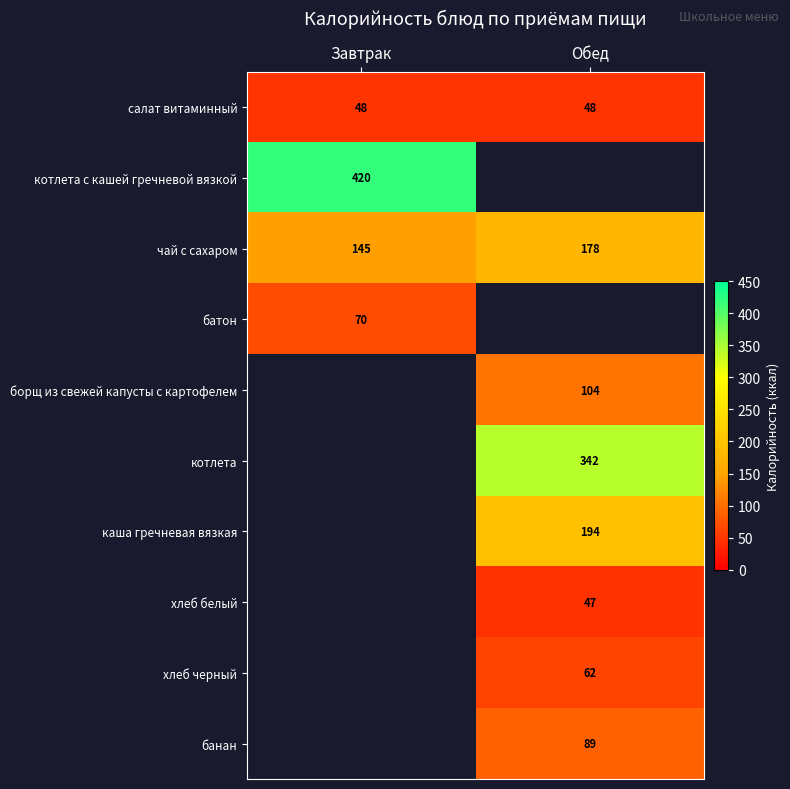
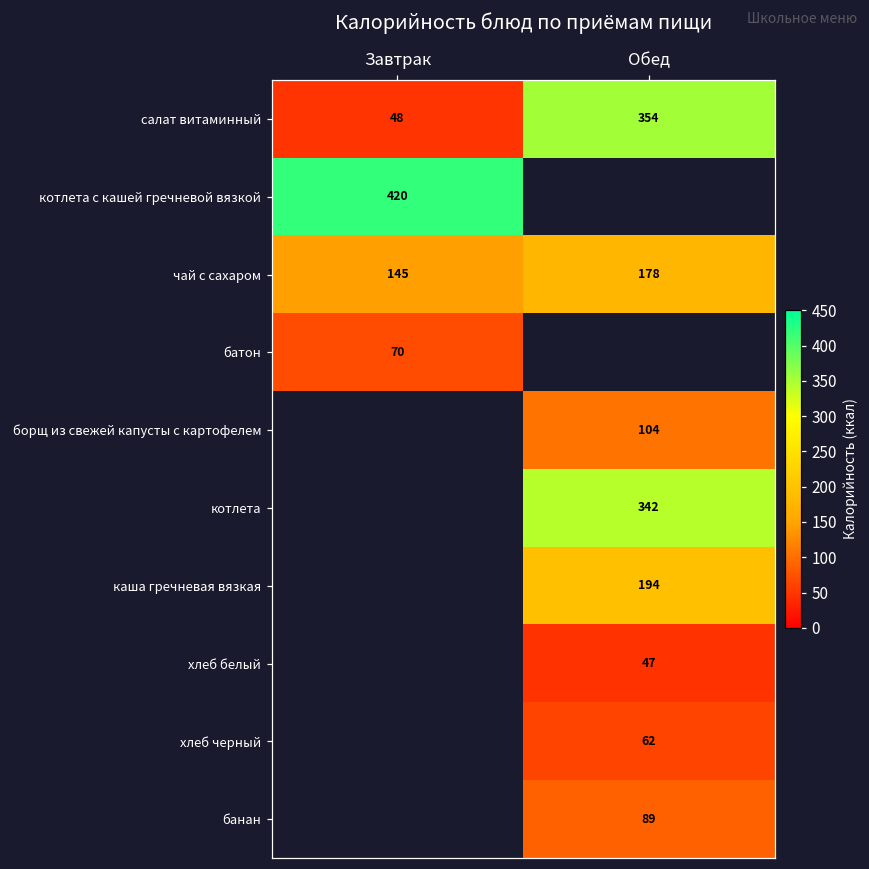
  {
    "салат витаминный": {
      "Завтрак": 48,
-     "Обед": 48
+     "Обед": 354
    },
    "котлета с кашей гречневой вязкой": {
      "Завтрак": 420
    },
    "чай с сахаром": {
      "Завтрак": 145,
      "Обед": 178
    },
    "батон": {
      "Завтрак": 70
    },
    "борщ из свежей капусты с картофелем": {
      "Обед": 104
    },
    "котлета": {
      "Обед": 342
    },
    "каша гречневая вязкая": {
      "Обед": 194
    },
    "хлеб белый": {
      "Обед": 47
    },
    "хлеб черный": {
      "Обед": 62
    },
    "банан": {
      "Обед": 89
    }
  }
